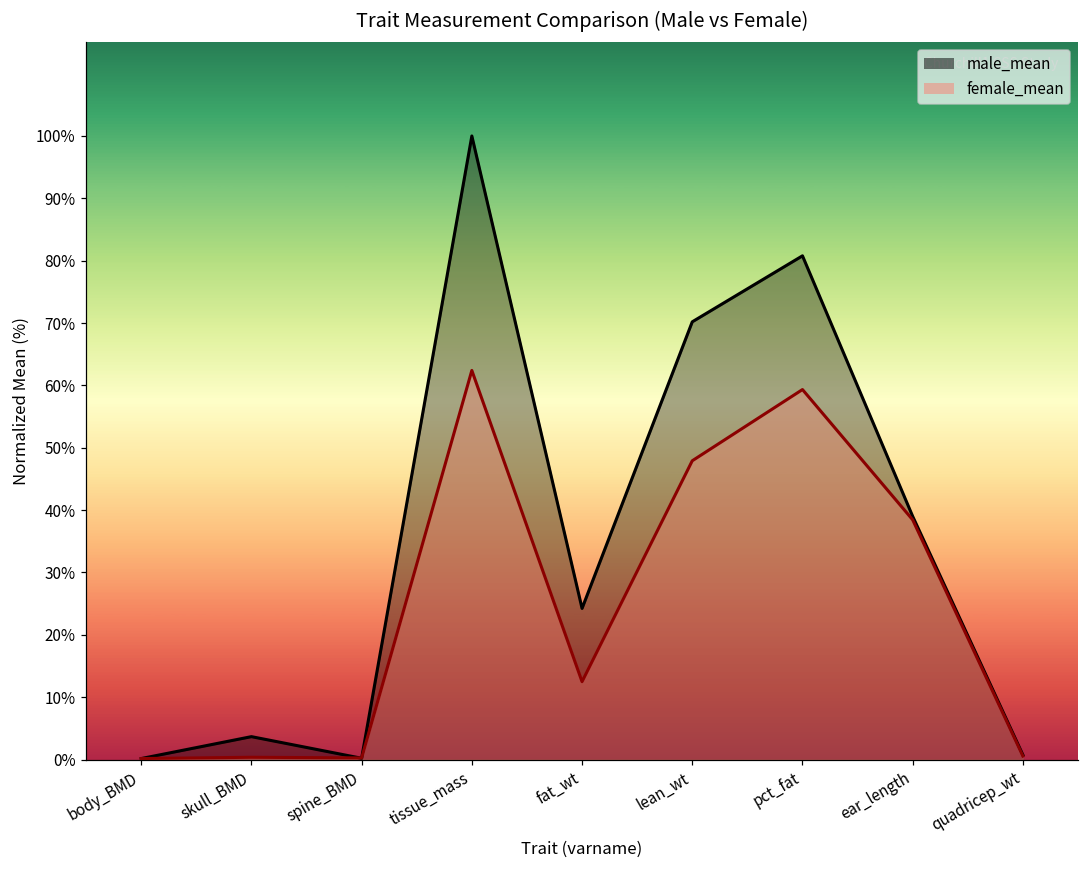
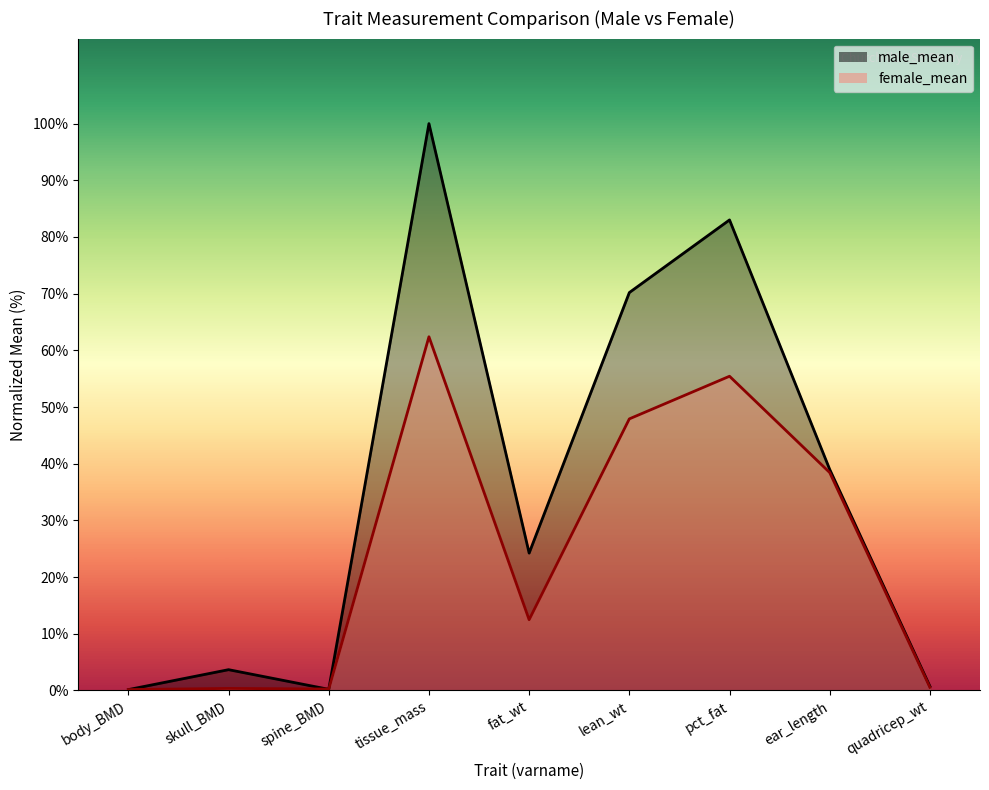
  {
    "male_mean": {
      "skull_BMD": "4%",
      "tissue_mass": "100%",
      "fat_wt": "24%",
      "lean_wt": "70%",
-     "pct_fat": "81%",
+     "pct_fat": "83%",
      "ear_length": "39%"
    },
    "female_mean": {
      "skull_BMD": "0%",
      "tissue_mass": "62%",
      "fat_wt": "12%",
      "lean_wt": "48%",
-     "pct_fat": "59%",
+     "pct_fat": "55%",
      "ear_length": "38%"
    }
  }
